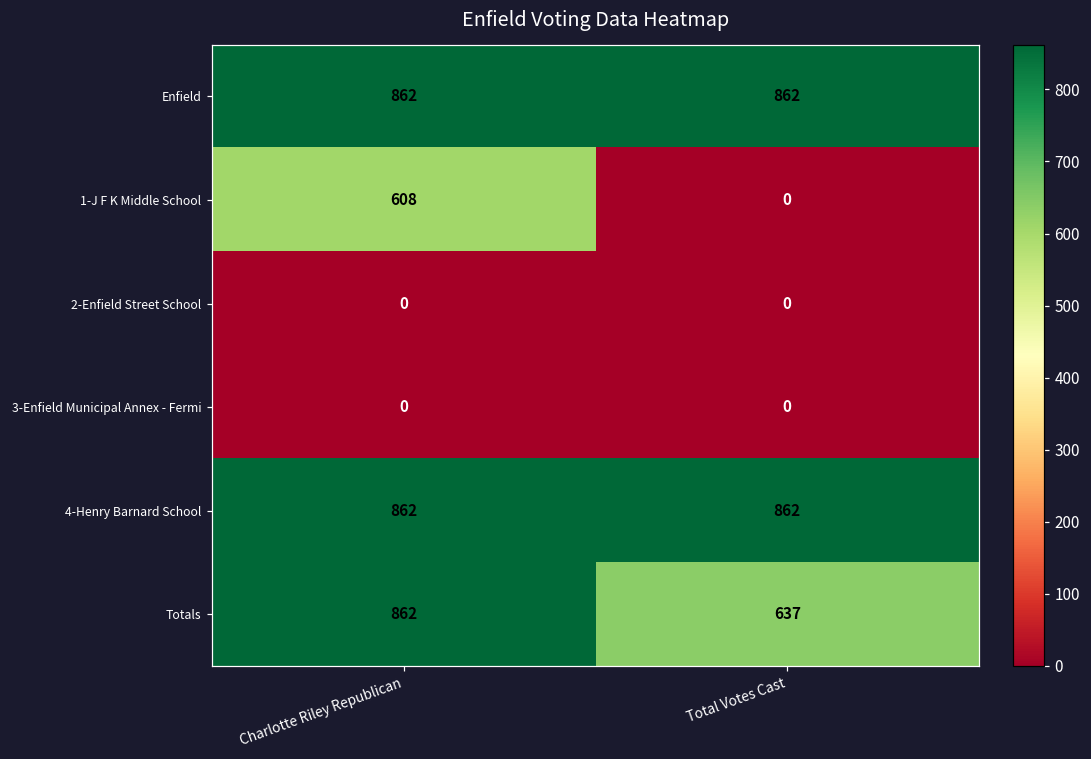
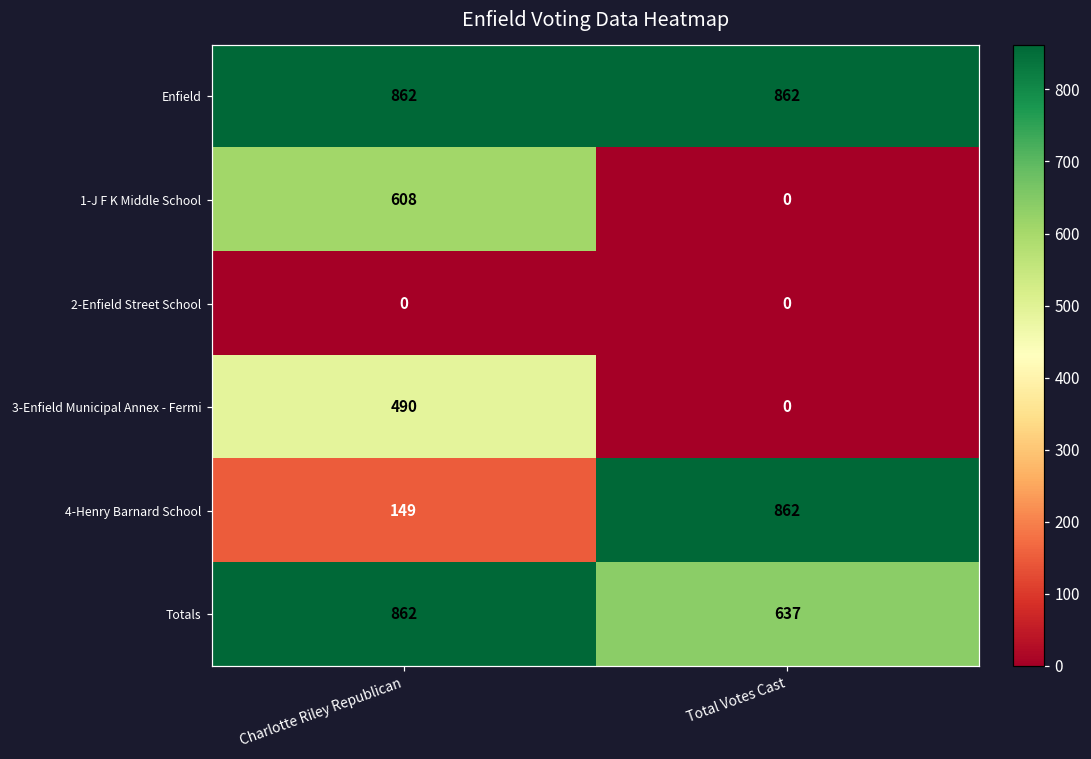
  {
    "Enfield": {
      "Charlotte Riley Republican": 862,
      "Total Votes Cast": 862
    },
    "1-J F K Middle School": {
      "Charlotte Riley Republican": 608,
      "Total Votes Cast": 0
    },
    "2-Enfield Street School": {
      "Charlotte Riley Republican": 0,
      "Total Votes Cast": 0
    },
    "3-Enfield Municipal Annex - Fermi": {
-     "Charlotte Riley Republican": 0,
+     "Charlotte Riley Republican": 490,
      "Total Votes Cast": 0
    },
    "4-Henry Barnard School": {
-     "Charlotte Riley Republican": 862,
+     "Charlotte Riley Republican": 149,
      "Total Votes Cast": 862
    },
    "Totals": {
      "Charlotte Riley Republican": 862,
      "Total Votes Cast": 637
    }
  }
